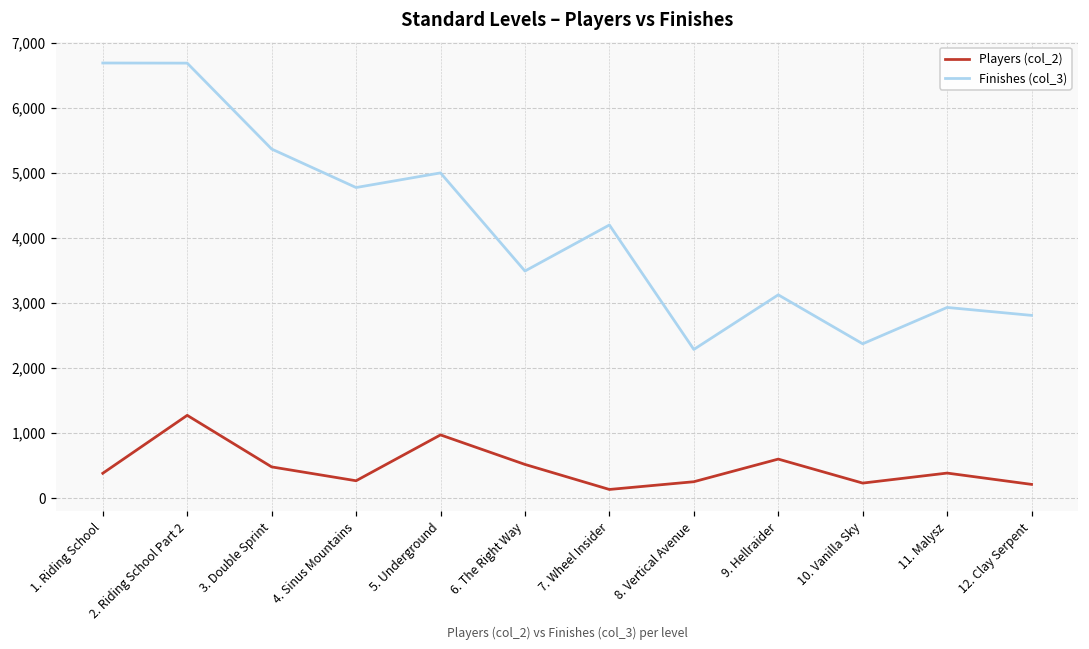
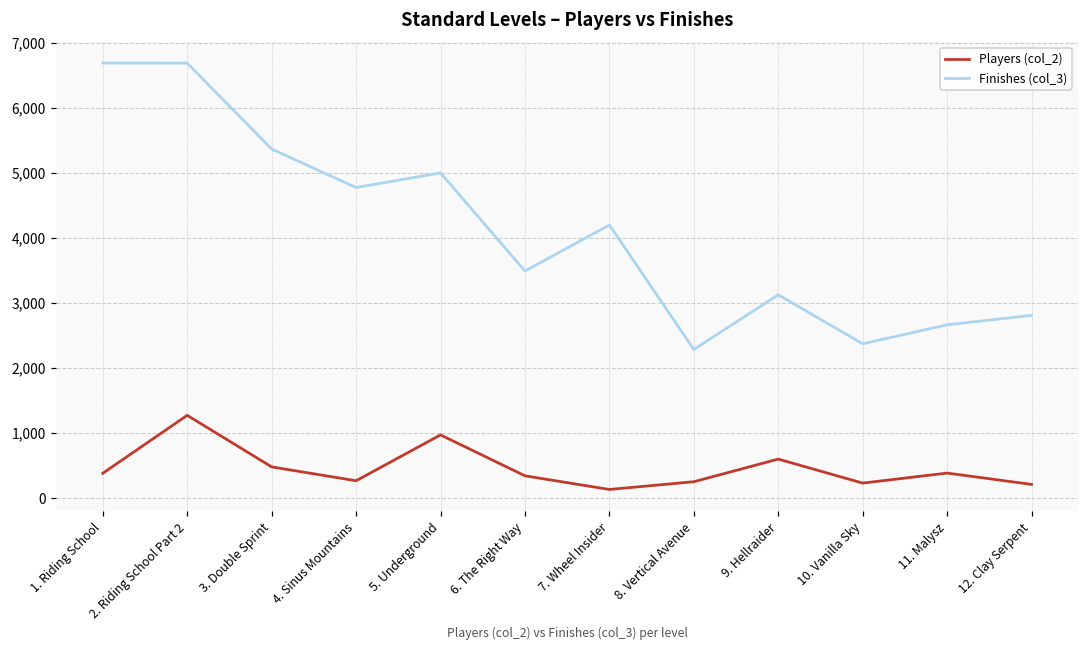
  {
    "Players (col_2)": {
      "1. Riding School": "400",
      "2. Riding School Part 2": "1,300",
      "3. Double Sprint": "500",
      "4. Sinus Mountains": "300",
      "5. Underground": "1,000",
-     "6. The Right Way": "500",
+     "6. The Right Way": "300",
      "7. Wheel Insider": "100",
      "8. Vertical Avenue": "300",
      "9. Hellraider": "600",
      "10. Vanilla Sky": "200",
      "11. Malysz": "400",
      "12. Clay Serpent": "200"
    },
    "Finishes (col_3)": {
      "1. Riding School": "6,700",
      "2. Riding School Part 2": "6,700",
      "3. Double Sprint": "5,400",
      "4. Sinus Mountains": "4,800",
      "5. Underground": "5,000",
      "6. The Right Way": "3,500",
      "7. Wheel Insider": "4,200",
      "8. Vertical Avenue": "2,300",
      "9. Hellraider": "3,100",
      "10. Vanilla Sky": "2,400",
-     "11. Malysz": "2,900",
+     "11. Malysz": "2,700",
      "12. Clay Serpent": "2,800"
    }
  }
